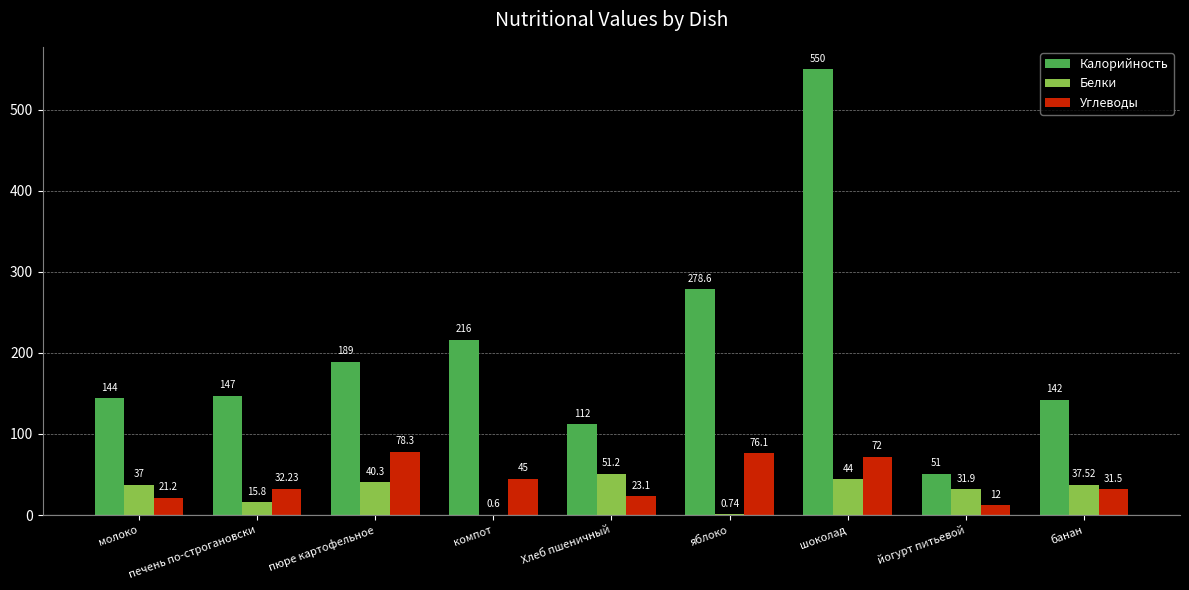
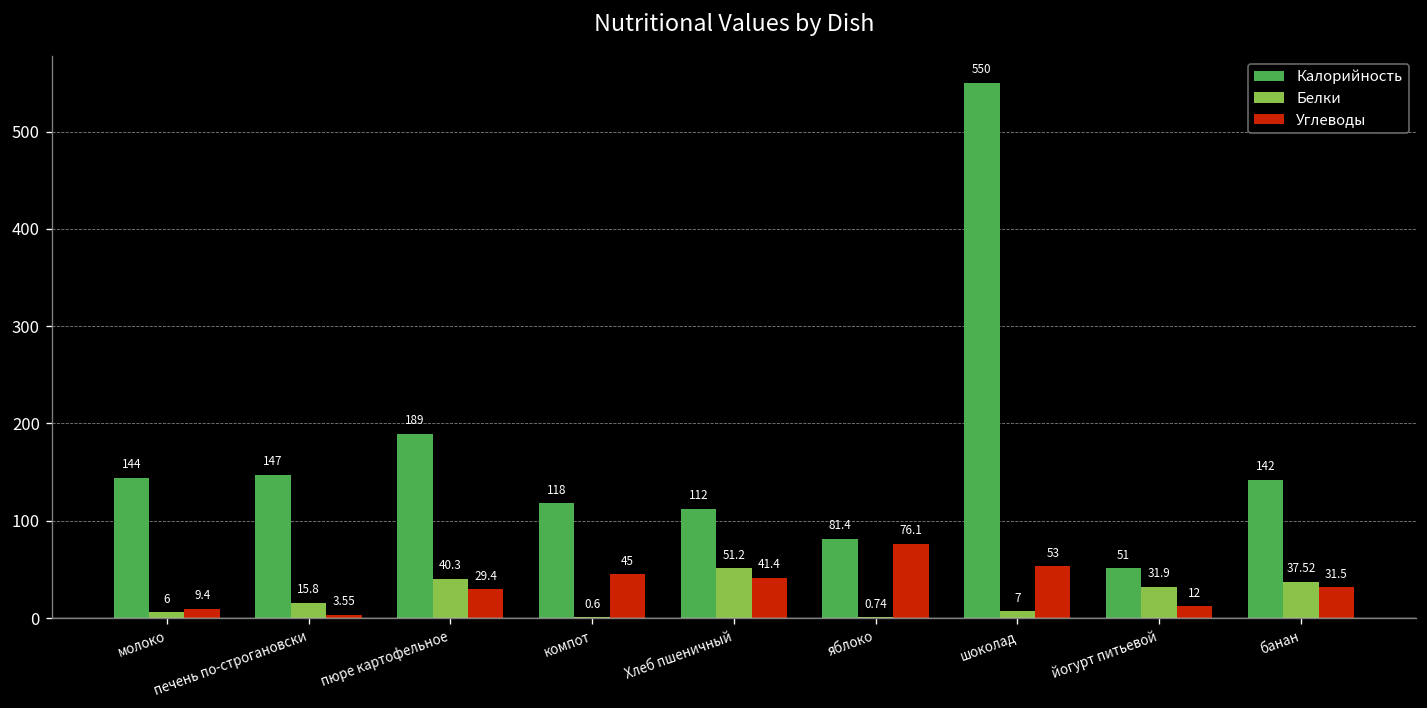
  {
    "Калорийность": {
      "молоко": 144,
      "печень по-строгановски": 147,
      "пюре картофельное": 189,
-     "компот": 216,
+     "компот": 118,
      "Хлеб пшеничный": 112,
-     "яблоко": 278.6,
+     "яблоко": 81.4,
      "шоколад": 550,
      "йогурт питьевой": 51,
      "банан": 142
    },
    "Белки": {
-     "молоко": 37,
+     "молоко": 6,
      "печень по-строгановски": 15.8,
      "пюре картофельное": 40.3,
      "компот": 0.6,
      "Хлеб пшеничный": 51.2,
      "яблоко": 0.74,
-     "шоколад": 44,
+     "шоколад": 7,
      "йогурт питьевой": 31.9,
      "банан": 37.52
    },
    "Углеводы": {
-     "молоко": 21.2,
-     "печень по-строгановски": 32.23,
-     "пюре картофельное": 78.3,
+     "молоко": 9.4,
+     "печень по-строгановски": 3.55,
+     "пюре картофельное": 29.4,
      "компот": 45,
-     "Хлеб пшеничный": 23.1,
+     "Хлеб пшеничный": 41.4,
      "яблоко": 76.1,
-     "шоколад": 72,
+     "шоколад": 53,
      "йогурт питьевой": 12,
      "банан": 31.5
    }
  }
